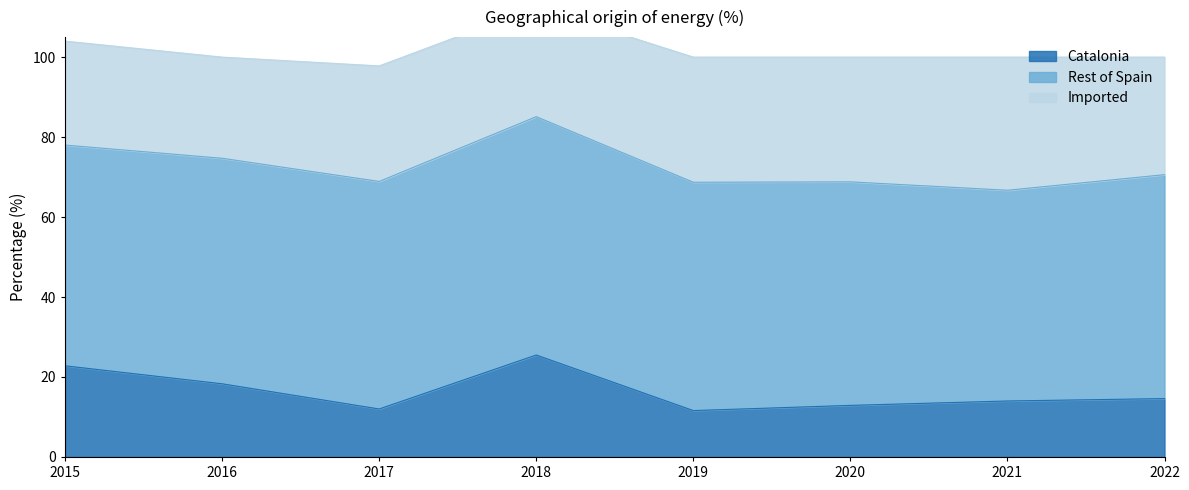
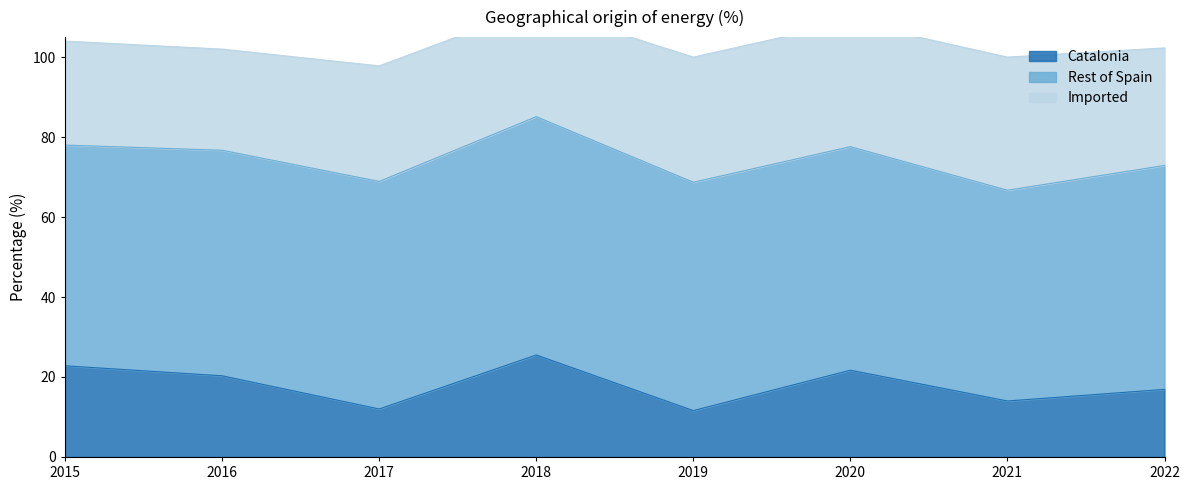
  {
    "Catalonia": {
      "2015": 23,
-     "2016": 18,
+     "2016": 20,
      "2017": 12,
      "2018": 26,
      "2019": 12,
-     "2020": 13,
+     "2020": 22,
      "2021": 14,
-     "2022": 15
+     "2022": 17
    },
    "Rest of Spain": {
      "2015": 55,
      "2016": 56,
      "2017": 57,
      "2018": 60,
      "2019": 57,
      "2020": 56,
      "2021": 53,
      "2022": 56
    },
    "Imported": {
      "2015": 26,
      "2016": 25,
      "2017": 29,
      "2019": 31,
      "2021": 33,
      "2022": 29
    }
  }
